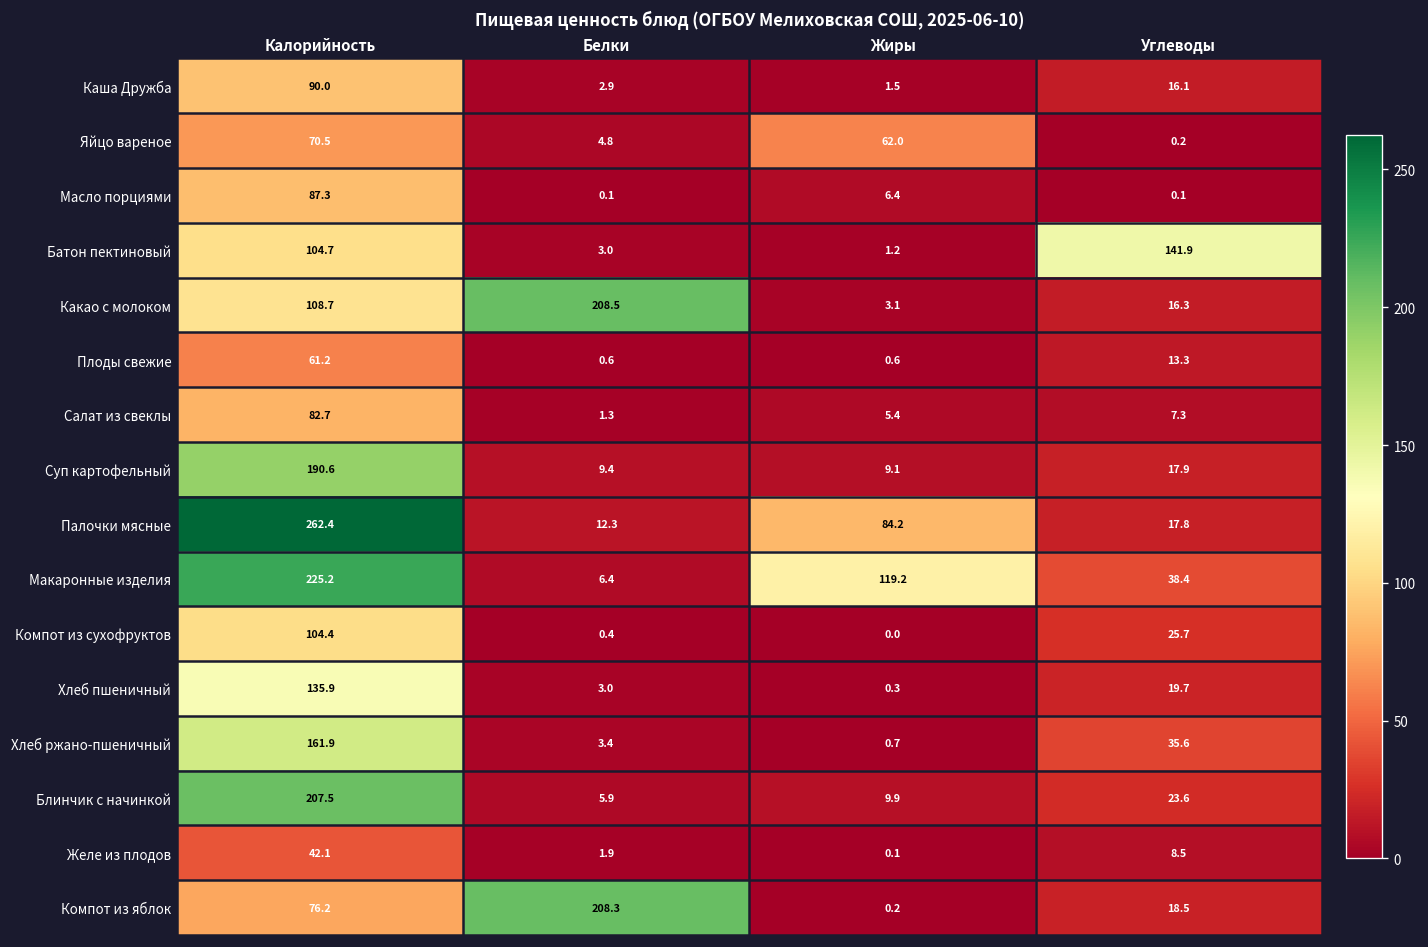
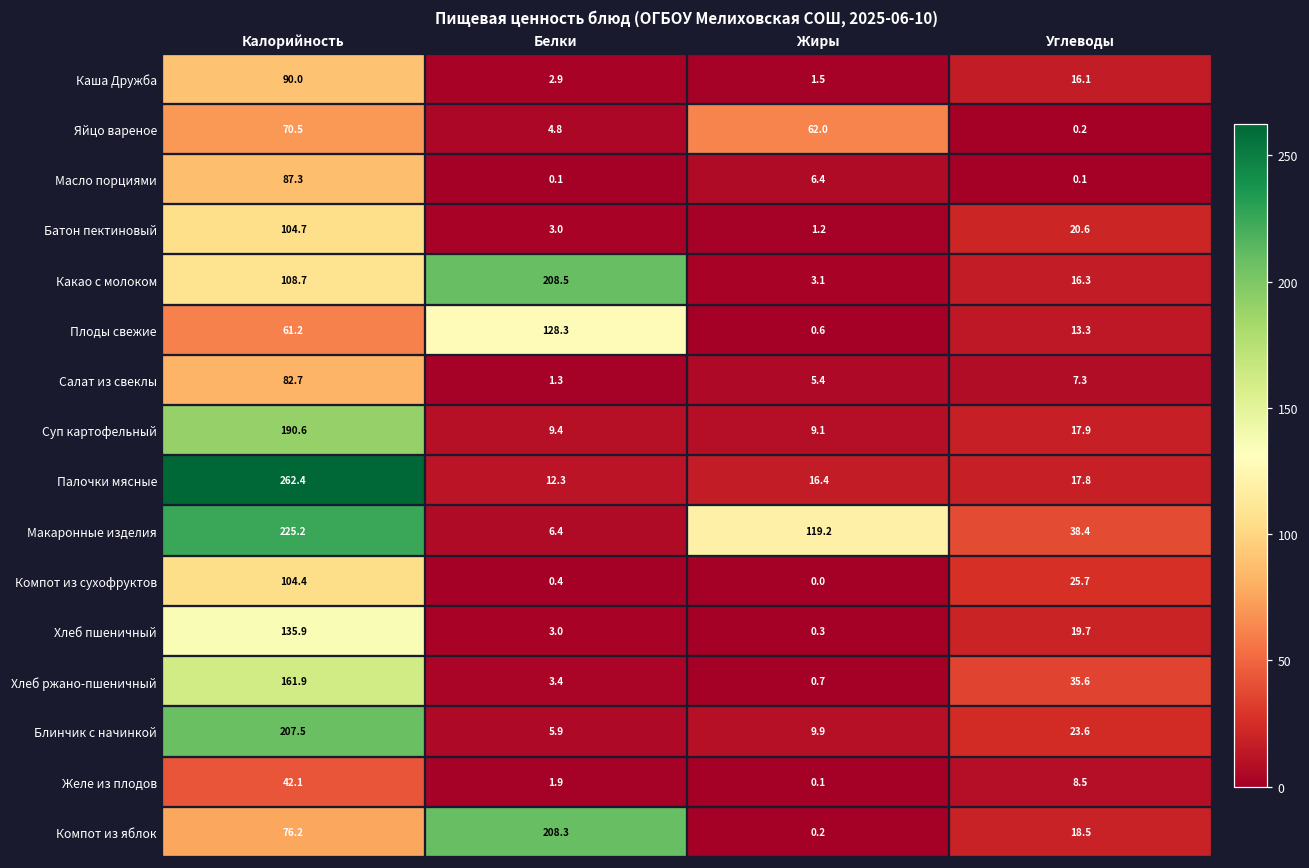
  {
    "Каша Дружба": {
      "Калорийность": 90.0,
      "Белки": 2.9,
      "Жиры": 1.5,
      "Углеводы": 16.1
    },
    "Яйцо вареное": {
      "Калорийность": 70.5,
      "Белки": 4.8,
      "Жиры": 62.0,
      "Углеводы": 0.2
    },
    "Масло порциями": {
      "Калорийность": 87.3,
      "Белки": 0.1,
      "Жиры": 6.4,
      "Углеводы": 0.1
    },
    "Батон пектиновый": {
      "Калорийность": 104.7,
      "Белки": 3.0,
      "Жиры": 1.2,
-     "Углеводы": 141.9
+     "Углеводы": 20.6
    },
    "Какао с молоком": {
      "Калорийность": 108.7,
      "Белки": 208.5,
      "Жиры": 3.1,
      "Углеводы": 16.3
    },
    "Плоды свежие": {
      "Калорийность": 61.2,
-     "Белки": 0.6,
+     "Белки": 128.3,
      "Жиры": 0.6,
      "Углеводы": 13.3
    },
    "Салат из свеклы": {
      "Калорийность": 82.7,
      "Белки": 1.3,
      "Жиры": 5.4,
      "Углеводы": 7.3
    },
    "Суп картофельный": {
      "Калорийность": 190.6,
      "Белки": 9.4,
      "Жиры": 9.1,
      "Углеводы": 17.9
    },
    "Палочки мясные": {
      "Калорийность": 262.4,
      "Белки": 12.3,
-     "Жиры": 84.2,
+     "Жиры": 16.4,
      "Углеводы": 17.8
    },
    "Макаронные изделия": {
      "Калорийность": 225.2,
      "Белки": 6.4,
      "Жиры": 119.2,
      "Углеводы": 38.4
    },
    "Компот из сухофруктов": {
      "Калорийность": 104.4,
      "Белки": 0.4,
      "Жиры": 0.0,
      "Углеводы": 25.7
    },
    "Хлеб пшеничный": {
      "Калорийность": 135.9,
      "Белки": 3.0,
      "Жиры": 0.3,
      "Углеводы": 19.7
    },
    "Хлеб ржано-пшеничный": {
      "Калорийность": 161.9,
      "Белки": 3.4,
      "Жиры": 0.7,
      "Углеводы": 35.6
    },
    "Блинчик с начинкой": {
      "Калорийность": 207.5,
      "Белки": 5.9,
      "Жиры": 9.9,
      "Углеводы": 23.6
    },
    "Желе из плодов": {
      "Калорийность": 42.1,
      "Белки": 1.9,
      "Жиры": 0.1,
      "Углеводы": 8.5
    },
    "Компот из яблок": {
      "Калорийность": 76.2,
      "Белки": 208.3,
      "Жиры": 0.2,
      "Углеводы": 18.5
    }
  }
